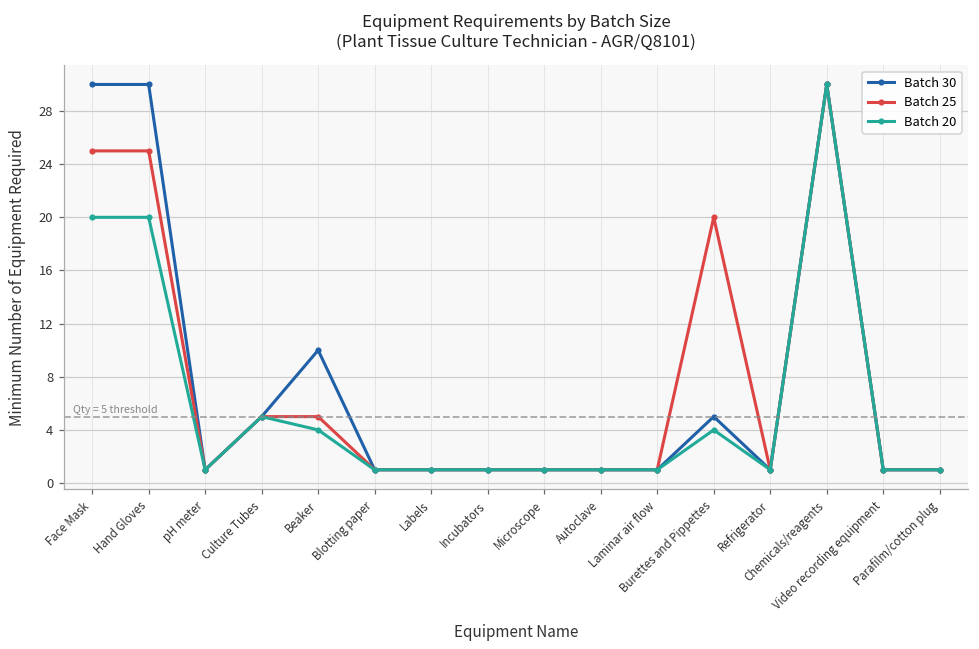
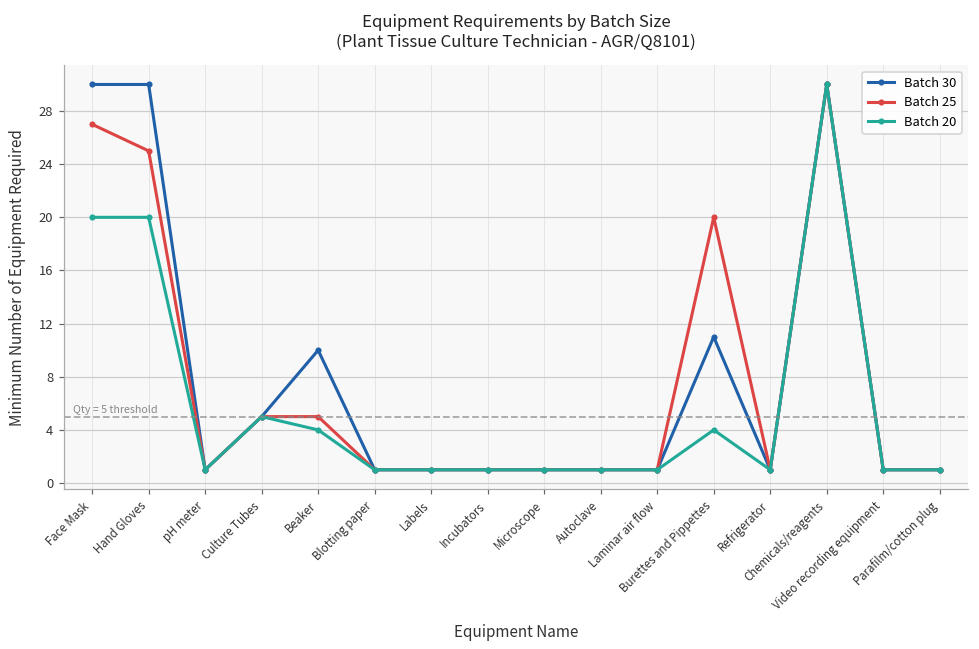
  {
    "Batch 30": {
      "Face Mask": 30,
      "Hand Gloves": 30,
      "Beaker": 10,
-     "Burettes and Pippettes": 5
+     "Burettes and Pippettes": 11
    },
    "Batch 25": {
-     "Face Mask": 25,
+     "Face Mask": 27,
      "Hand Gloves": 25,
      "Beaker": 5,
      "Burettes and Pippettes": 20
    },
    "Batch 20": {
      "Face Mask": 20,
      "Hand Gloves": 20,
      "Beaker": 4,
      "Burettes and Pippettes": 4
    }
  }
